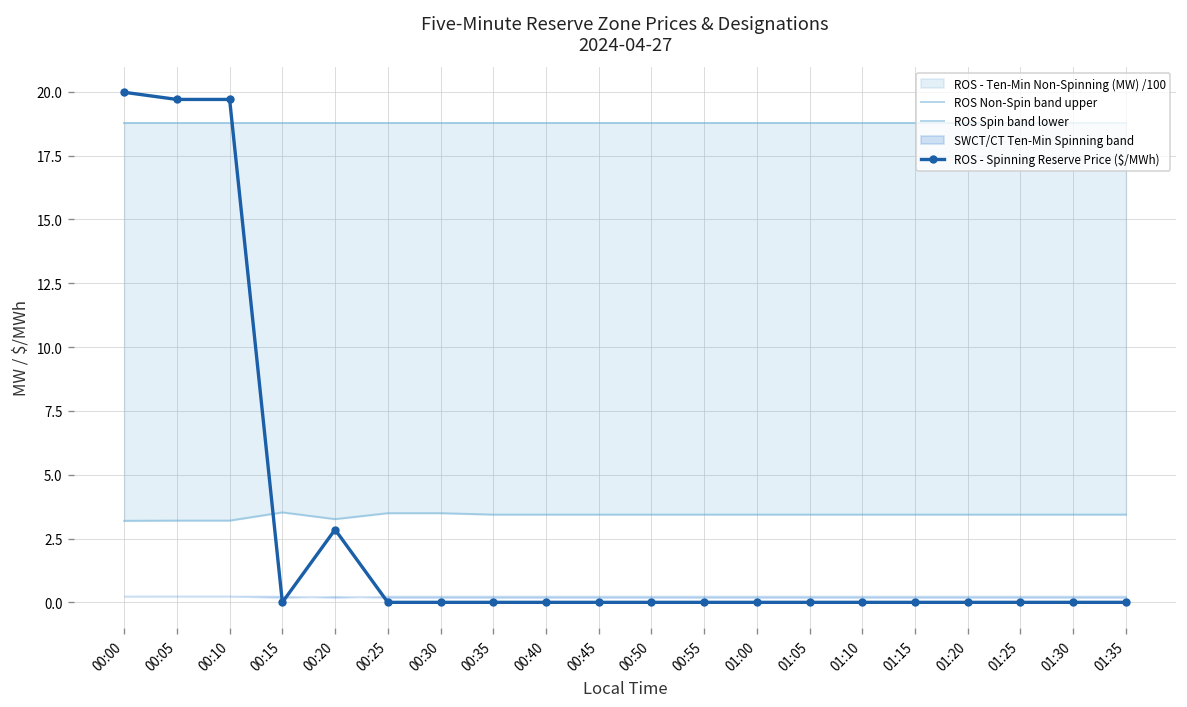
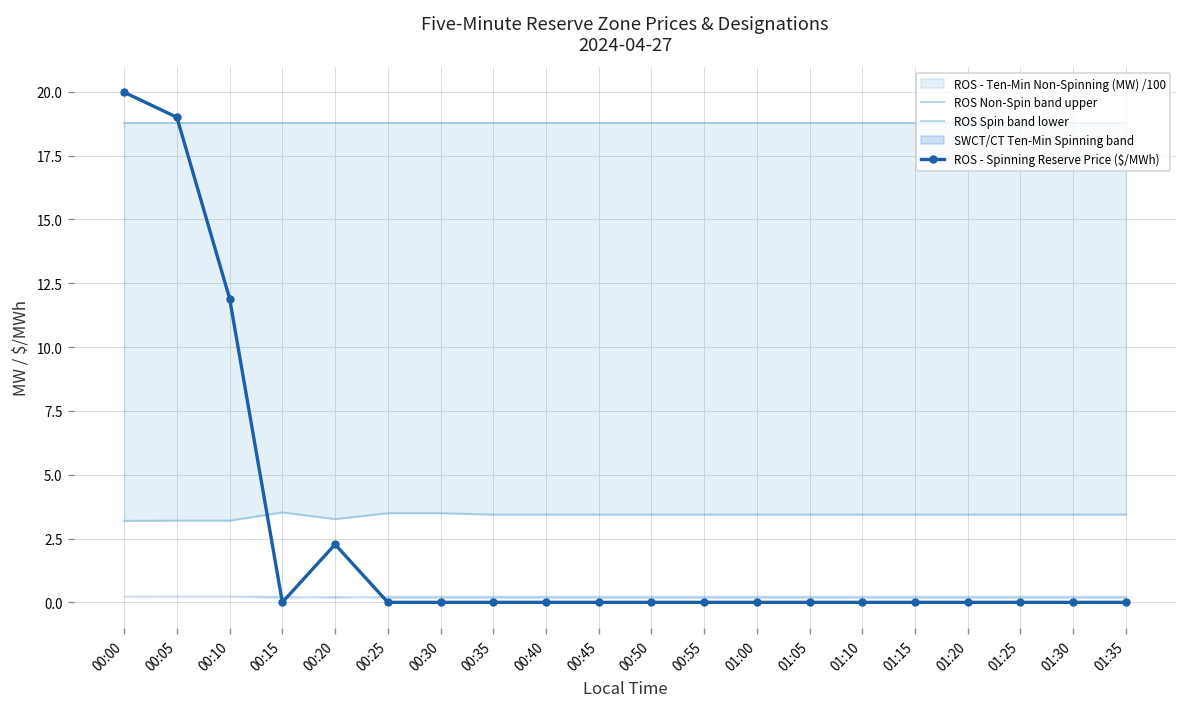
  {
    "ROS - Spinning Reserve Price ($/MWh)": {
      "00:00": 20.0,
-     "00:05": 19.7,
-     "00:10": 19.7,
+     "00:05": 19.0,
+     "00:10": 11.9,
      "00:15": 0.0,
-     "00:20": 2.9,
+     "00:20": 2.3,
      "00:25": 0.0,
      "00:30": 0.0,
      "00:35": 0.0,
      "00:40": 0.0,
      "00:45": 0.0,
      "00:50": 0.0,
      "00:55": 0.0,
      "01:00": 0.0,
      "01:05": 0.0,
      "01:10": 0.0,
      "01:15": 0.0,
      "01:20": 0.0,
      "01:25": 0.0,
      "01:30": 0.0,
      "01:35": 0.0
    }
  }
